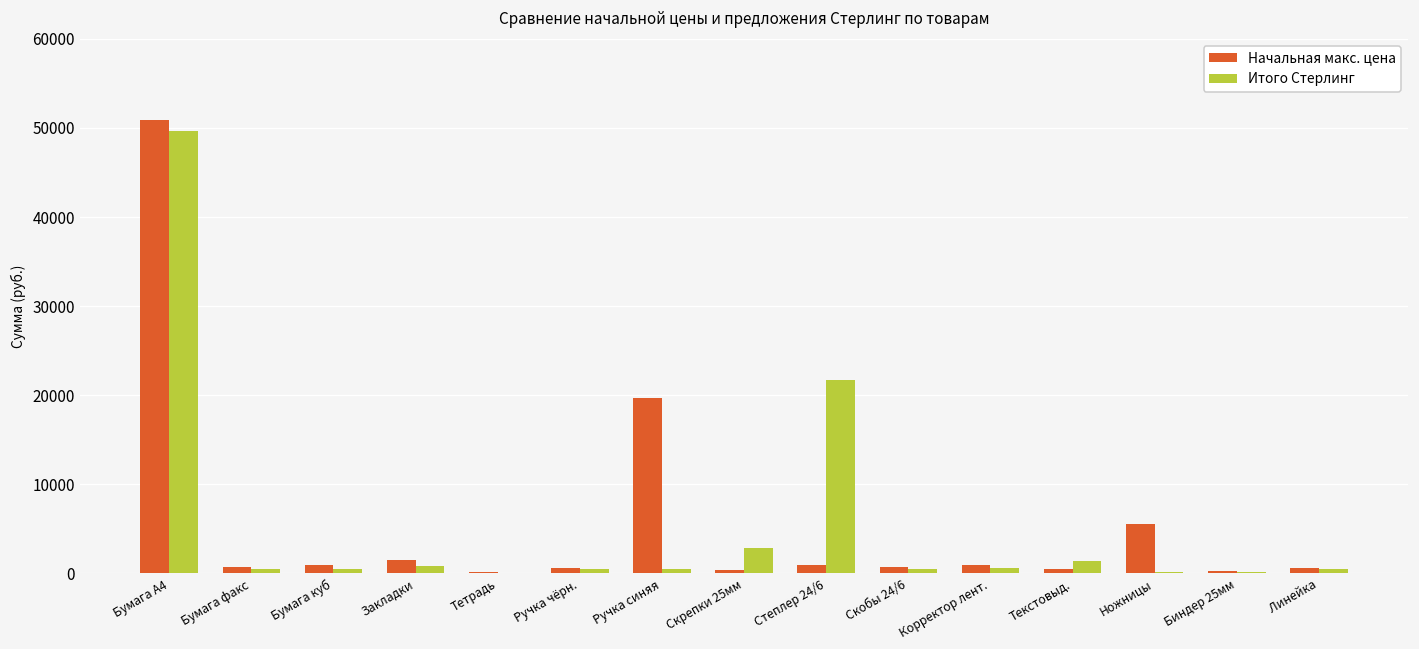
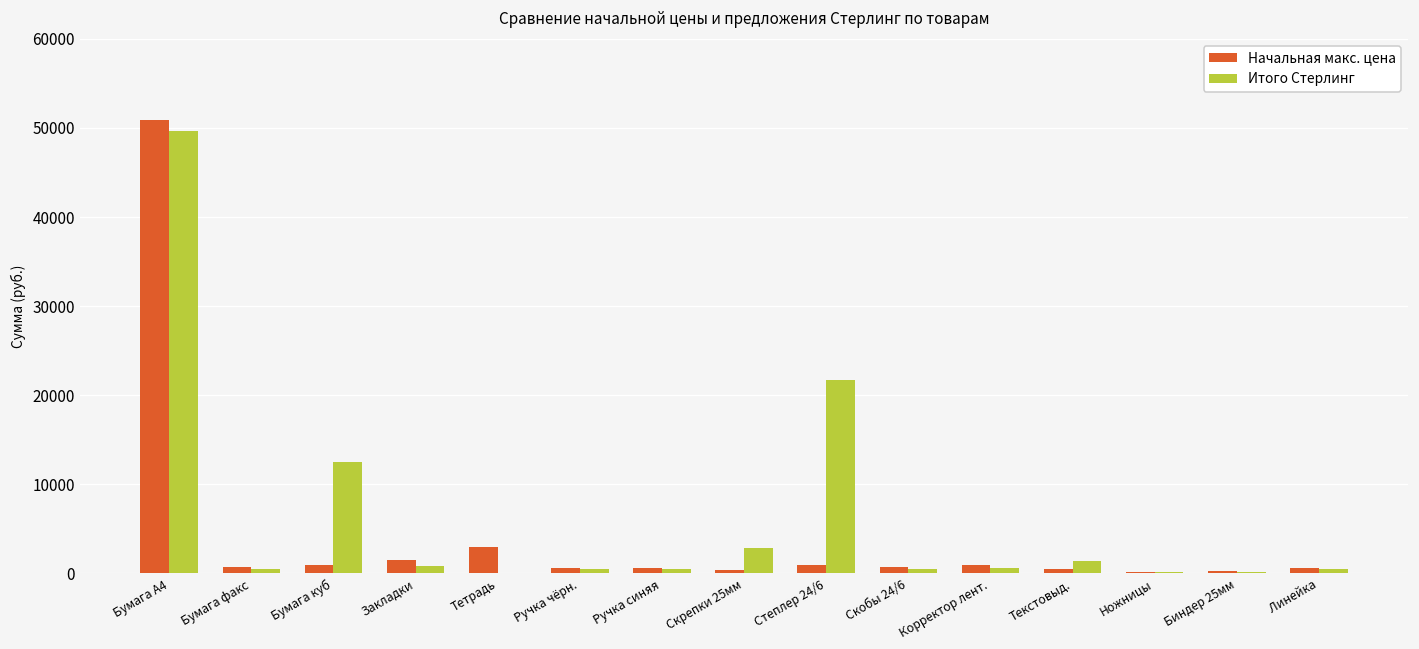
  {
    "Начальная макс. цена": {
      "Бумага А4": 51000,
      "Бумага факс": 1000,
      "Бумага куб": 1000,
      "Закладки": 1000,
-     "Тетрадь": 0,
+     "Тетрадь": 3000,
      "Ручка чёрн.": 1000,
-     "Ручка синяя": 20000,
+     "Ручка синяя": 1000,
      "Скрепки 25мм": 0,
      "Степлер 24/6": 1000,
      "Скобы 24/6": 1000,
      "Корректор лент.": 1000,
      "Текстовыд.": 1000,
-     "Ножницы": 6000,
+     "Ножницы": 0,
      "Линейка": 1000
    },
    "Итого Стерлинг": {
      "Бумага А4": 50000,
      "Бумага факс": 1000,
-     "Бумага куб": 0,
+     "Бумага куб": 13000,
      "Закладки": 1000,
      "Ручка чёрн.": 0,
      "Ручка синяя": 0,
      "Скрепки 25мм": 3000,
      "Степлер 24/6": 22000,
      "Скобы 24/6": 0,
      "Корректор лент.": 1000,
      "Текстовыд.": 1000,
      "Линейка": 1000
    }
  }
